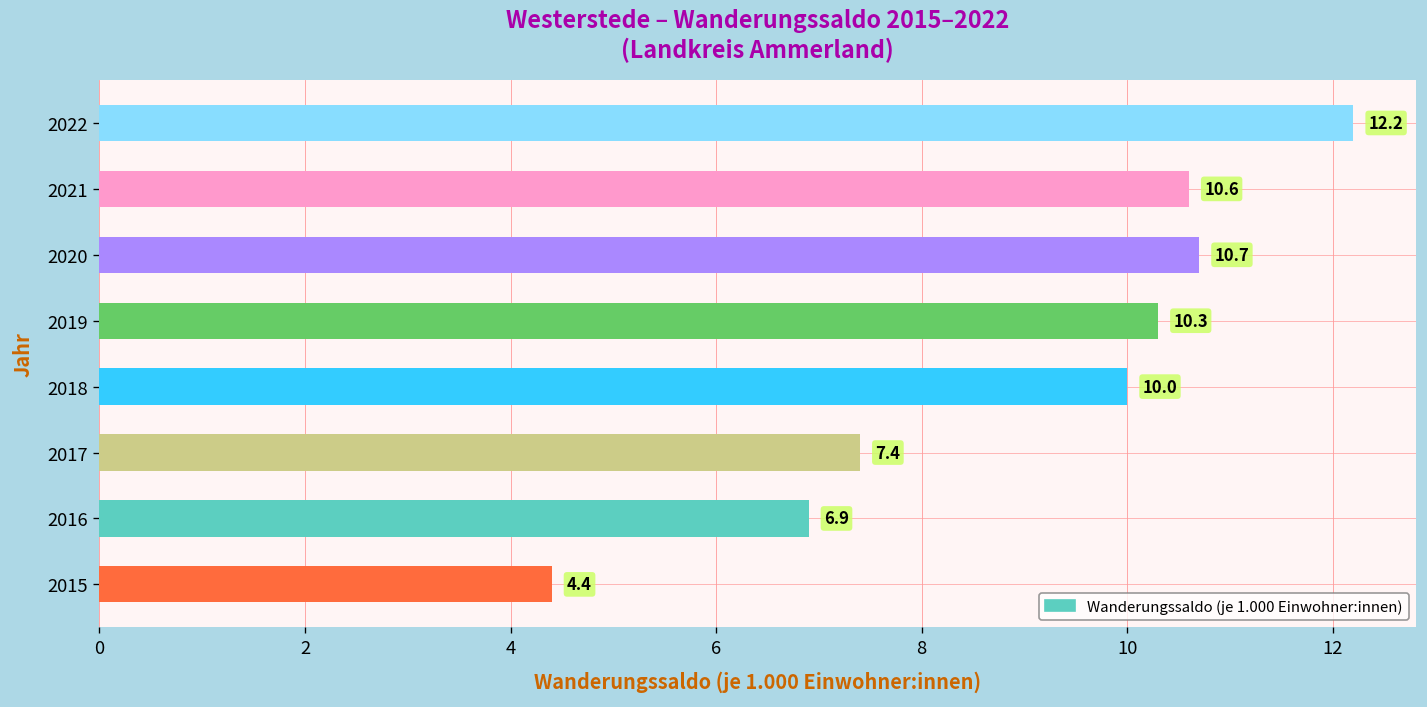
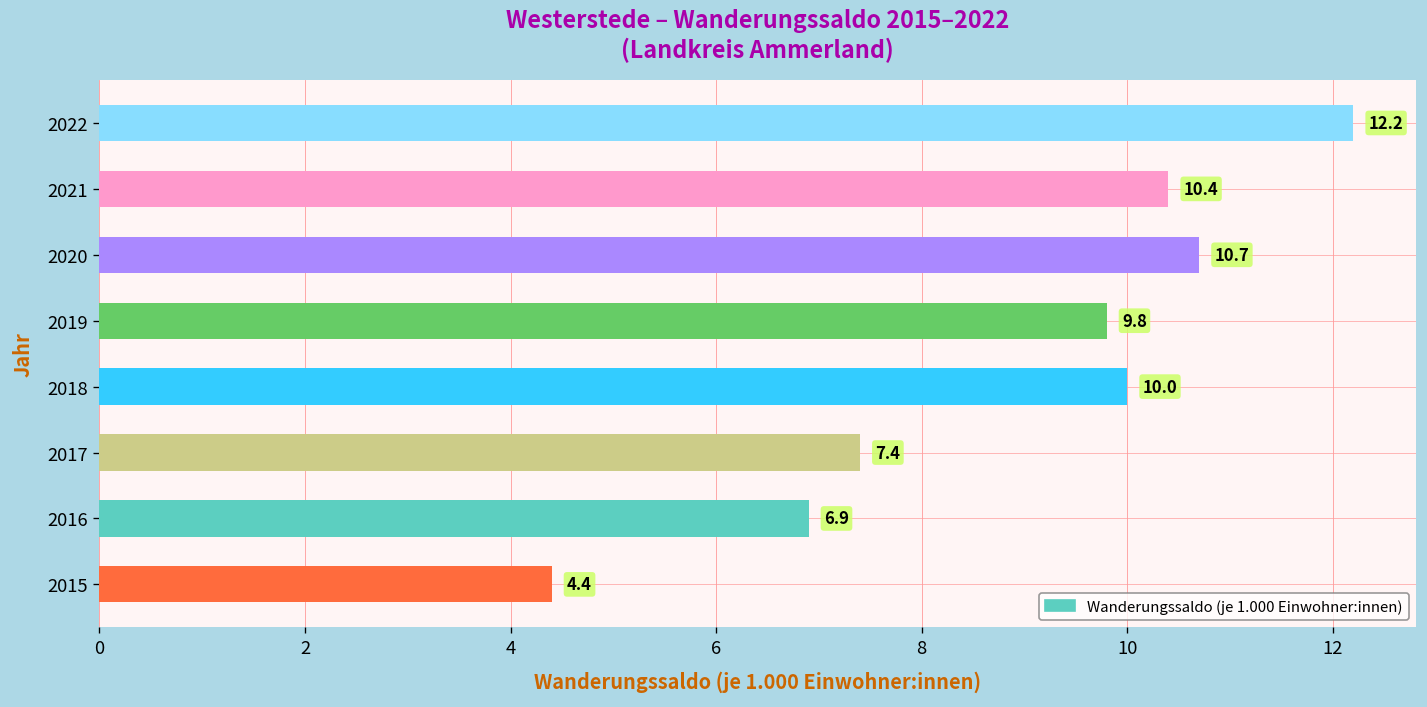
  {
-   "2021": 10.6,
-   "2019": 10.3
+   "2021": 10.4,
+   "2019": 9.8
  }
